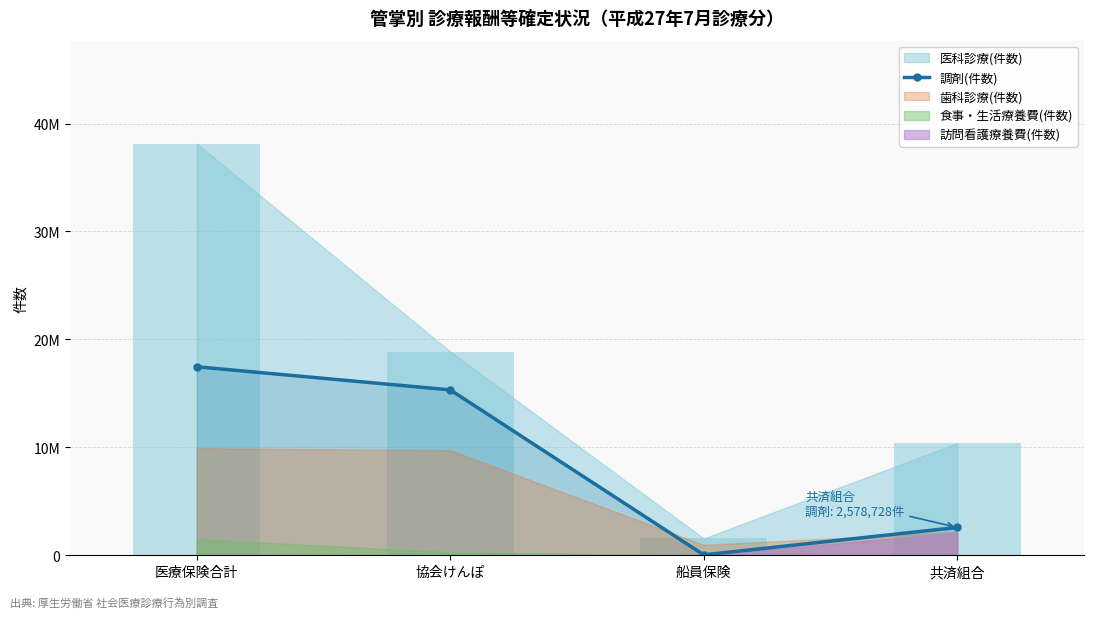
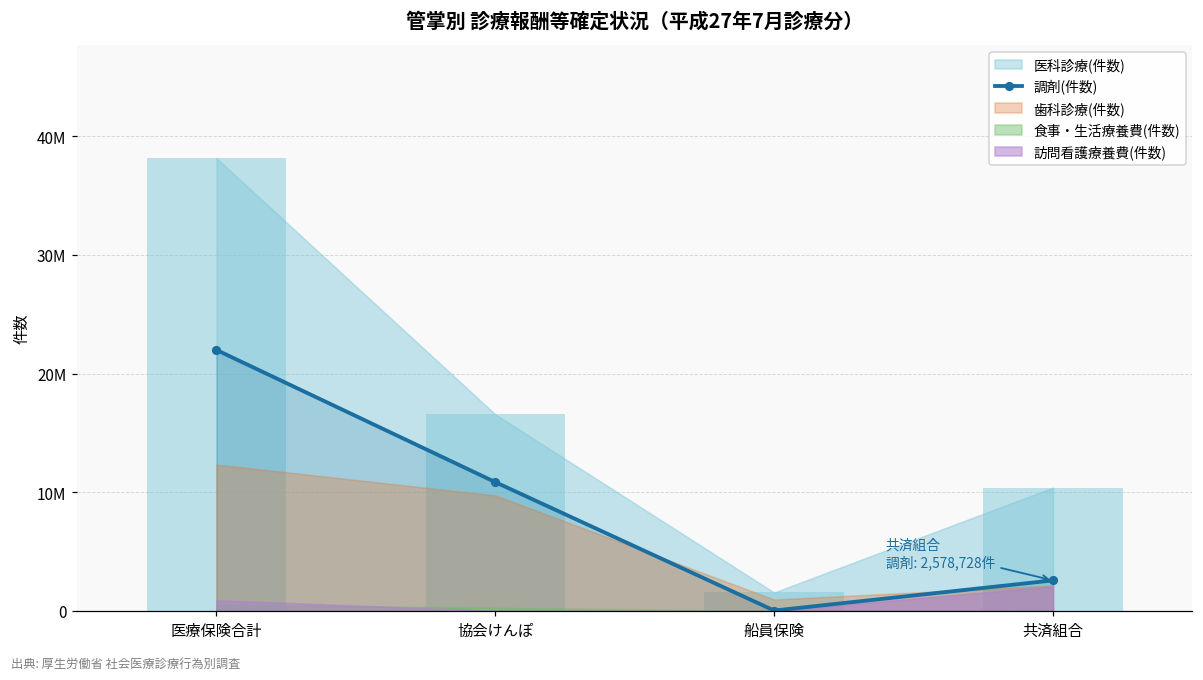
  {
    "調剤(件数)": {
-     "医療保険合計": 17500000,
-     "協会けんぽ": 15300000
+     "医療保険合計": 22000000,
+     "協会けんぽ": 10900000
    },
    "医科診療(件数)": {
      "医療保険合計": 38100000,
-     "協会けんぽ": 18900000,
+     "協会けんぽ": 16600000,
      "船員保険": 1600000,
      "共済組合": 10400000
    },
    "歯科診療(件数)": {
-     "医療保険合計": 9900000,
+     "医療保険合計": 12300000,
      "協会けんぽ": 9700000,
      "船員保険": 1000000
    },
    "食事・生活療養費(件数)": {
-     "医療保険合計": 1500000,
+     "医療保険合計": 500000,
      "協会けんぽ": 300000
    },
    "訪問看護療養費(件数)": {
-     "医療保険合計": 0
+     "医療保険合計": 900000
    }
  }
